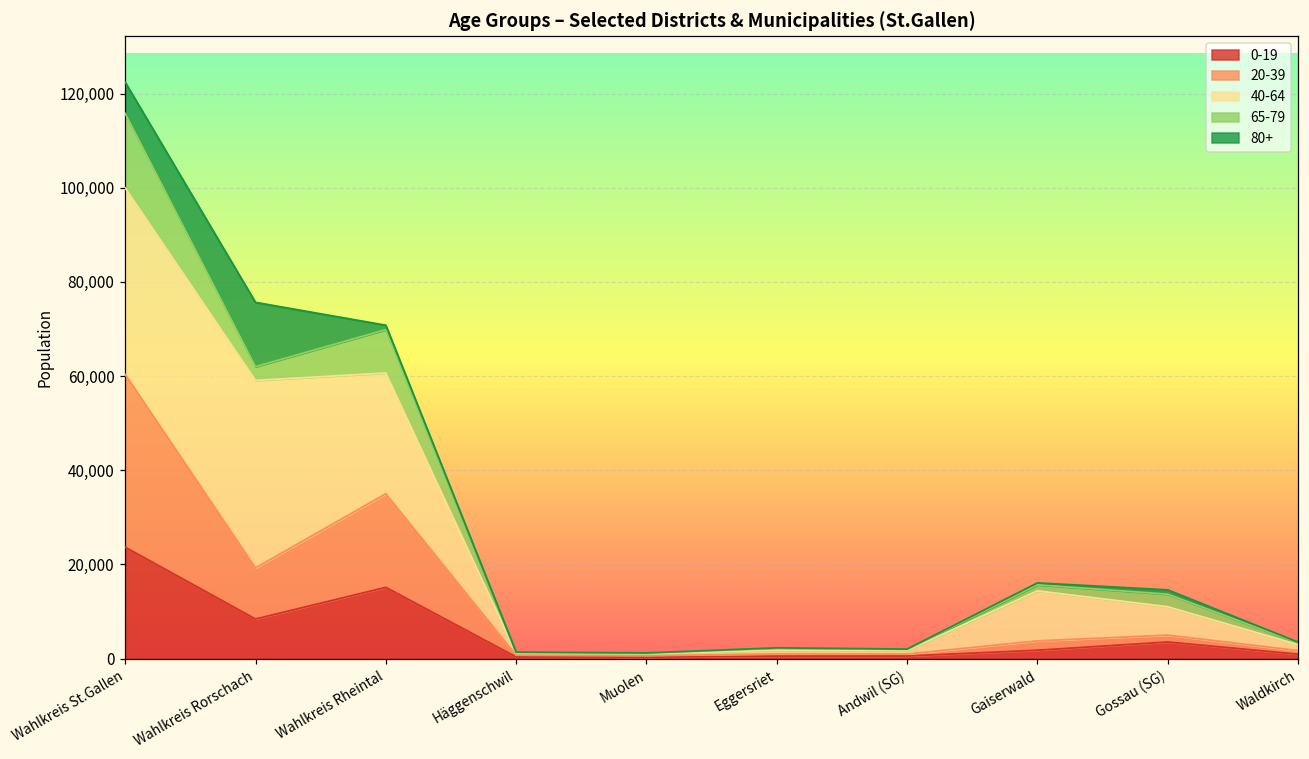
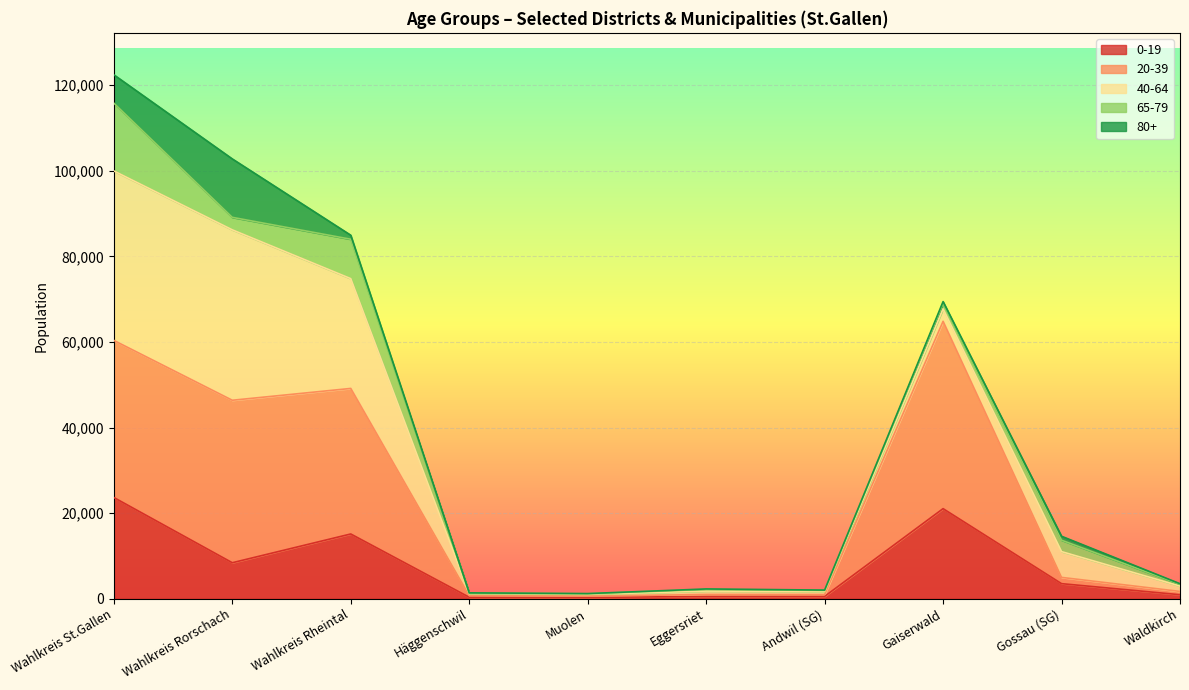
  {
    "0-19": {
      "Wahlkreis St.Gallen": "24,000",
      "Wahlkreis Rorschach": "8,000",
      "Wahlkreis Rheintal": "15,000",
-     "Gaiserwald": "2,000",
+     "Gaiserwald": "21,000",
      "Gossau (SG)": "4,000",
      "Waldkirch": "1,000"
    },
    "20-39": {
      "Wahlkreis St.Gallen": "37,000",
-     "Wahlkreis Rorschach": "11,000",
-     "Wahlkreis Rheintal": "20,000",
-     "Gaiserwald": "2,000",
+     "Wahlkreis Rorschach": "38,000",
+     "Wahlkreis Rheintal": "34,000",
+     "Gaiserwald": "44,000",
      "Gossau (SG)": "1,000",
      "Waldkirch": "1,000"
    },
    "40-64": {
      "Wahlkreis St.Gallen": "40,000",
      "Wahlkreis Rorschach": "40,000",
      "Wahlkreis Rheintal": "26,000",
-     "Gaiserwald": "11,000",
+     "Gaiserwald": "3,000",
      "Gossau (SG)": "6,000"
    },
    "65-79": {
      "Wahlkreis St.Gallen": "16,000",
      "Wahlkreis Rorschach": "3,000",
      "Wahlkreis Rheintal": "9,000",
      "Gossau (SG)": "3,000"
    },
    "80+": {
      "Wahlkreis St.Gallen": "7,000",
      "Wahlkreis Rorschach": "14,000",
      "Wahlkreis Rheintal": "1,000",
      "Gossau (SG)": "1,000"
    }
  }
